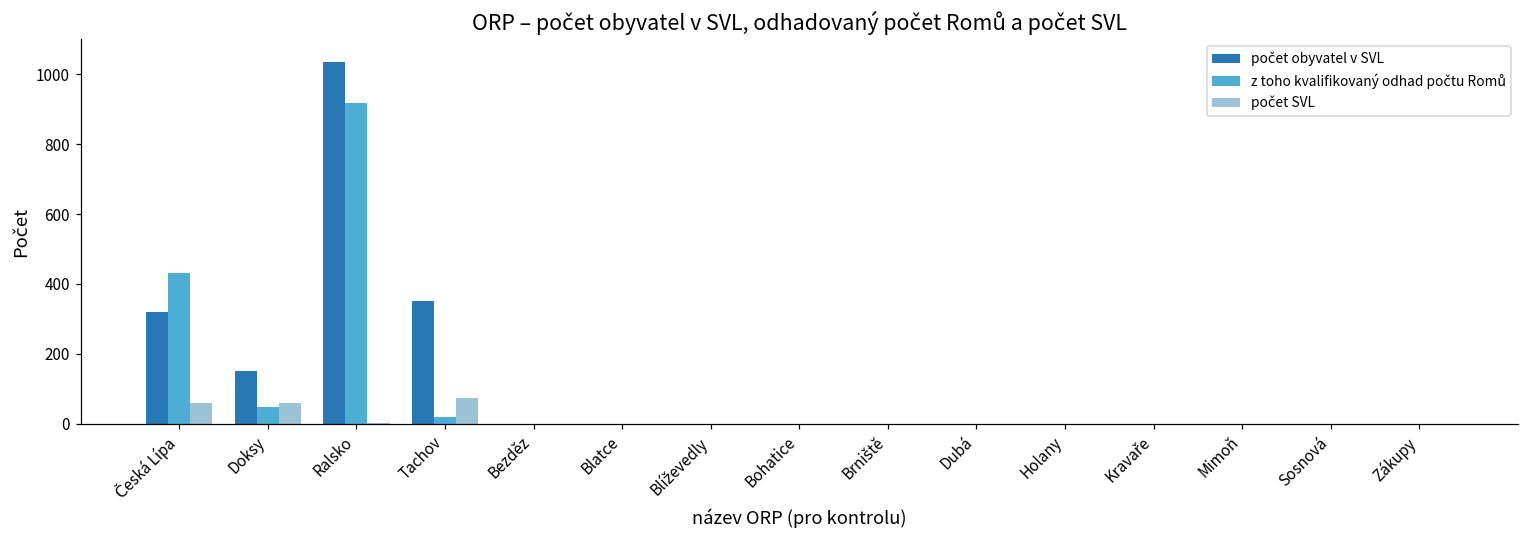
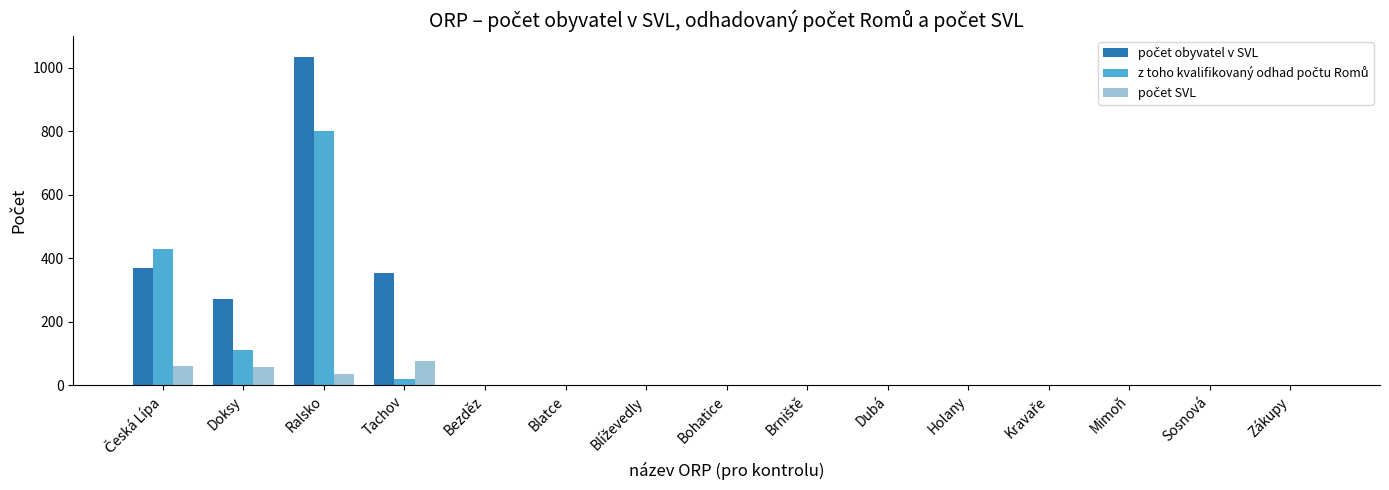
  {
    "počet obyvatel v SVL": {
-     "Česká Lípa": 320,
-     "Doksy": 150,
+     "Česká Lípa": 370,
+     "Doksy": 270,
      "Ralsko": 1030,
      "Tachov": 350,
      "Bezděz": 0,
      "Blatce": 0,
      "Blíževedly": 0,
      "Bohatice": 0,
      "Brniště": 0,
      "Dubá": 0,
      "Holany": 0,
      "Kravaře": 0,
      "Mimoň": 0,
      "Sosnová": 0,
      "Zákupy": 0
    },
    "z toho kvalifikovaný odhad počtu Romů": {
      "Česká Lípa": 430,
-     "Doksy": 50,
-     "Ralsko": 920,
+     "Doksy": 110,
+     "Ralsko": 800,
      "Tachov": 20,
      "Bezděz": 0,
      "Blatce": 0,
      "Blíževedly": 0,
      "Bohatice": 0,
      "Brniště": 0,
      "Dubá": 0,
      "Holany": 0,
      "Kravaře": 0,
      "Mimoň": 0,
      "Sosnová": 0,
      "Zákupy": 0
    },
    "počet SVL": {
      "Česká Lípa": 60,
      "Doksy": 60,
-     "Ralsko": 0,
+     "Ralsko": 40,
      "Tachov": 80,
      "Bezděz": 0,
      "Blatce": 0,
      "Blíževedly": 0,
      "Bohatice": 0,
      "Brniště": 0,
      "Dubá": 0,
      "Holany": 0,
      "Kravaře": 0,
      "Mimoň": 0,
      "Sosnová": 0,
      "Zákupy": 0
    }
  }
